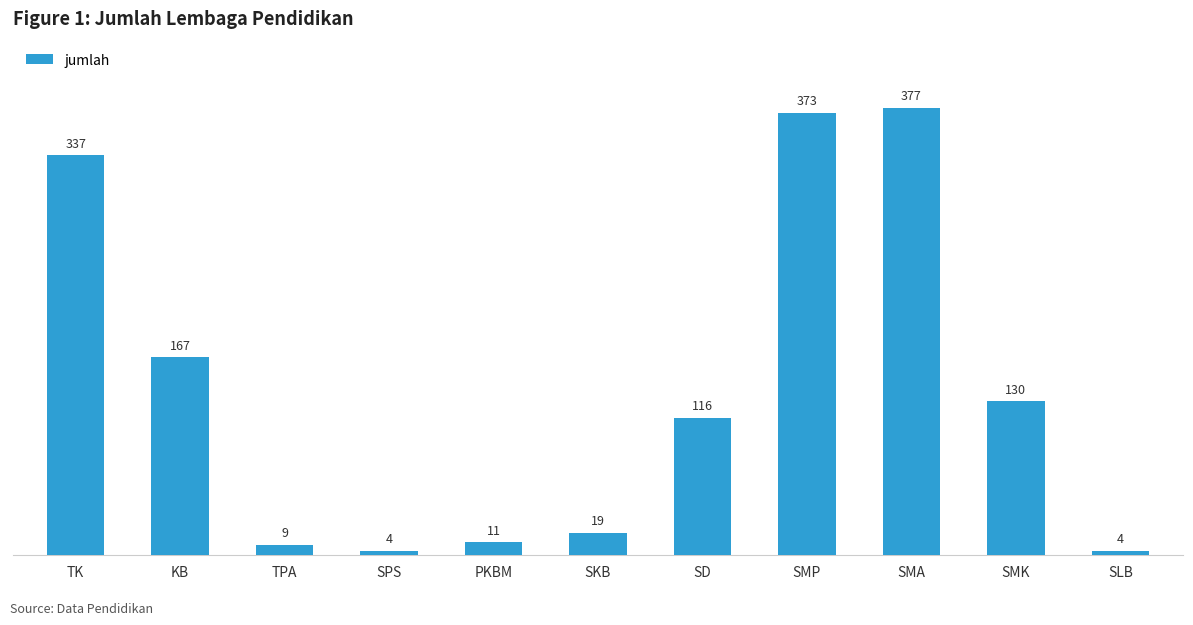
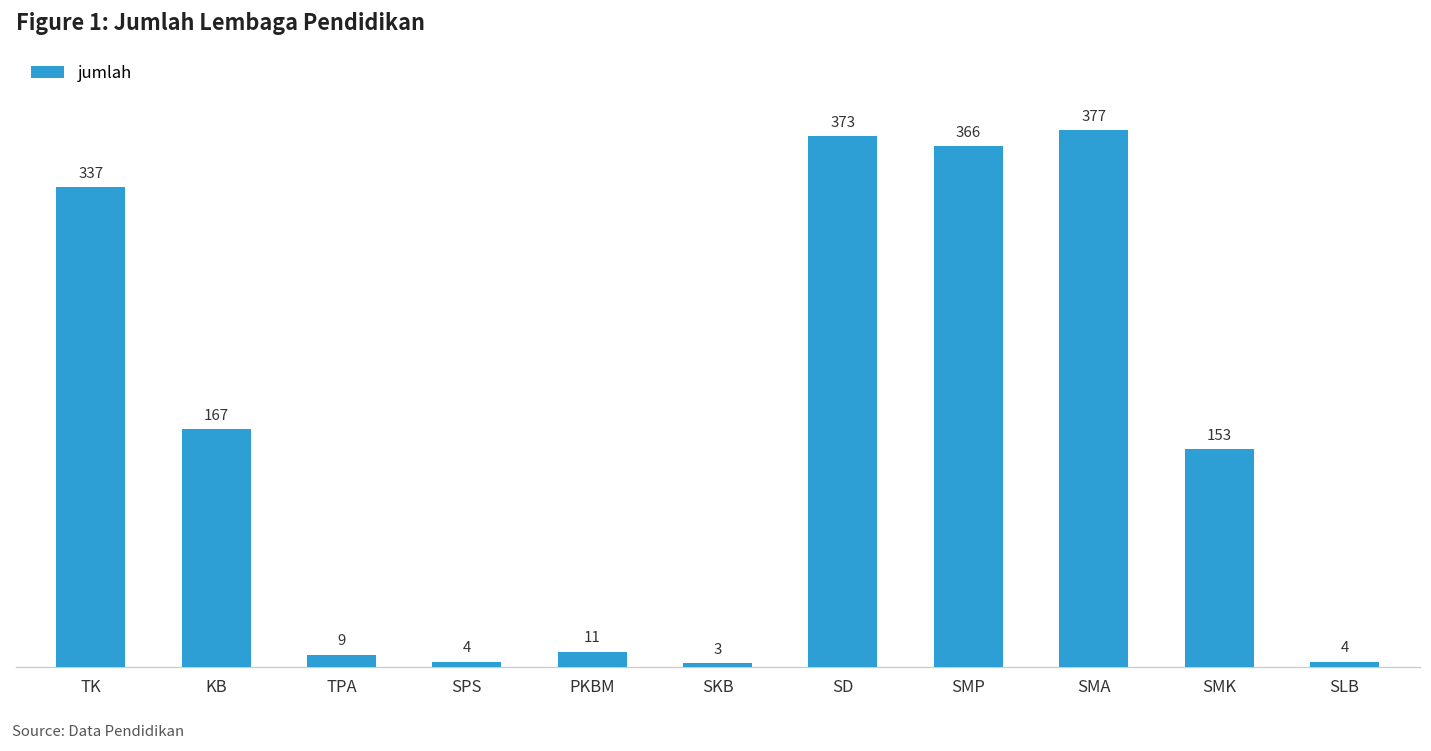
  {
    "TK": 337,
    "KB": 167,
    "TPA": 9,
    "SPS": 4,
    "PKBM": 11,
-   "SKB": 19,
-   "SD": 116,
-   "SMP": 373,
+   "SKB": 3,
+   "SD": 373,
+   "SMP": 366,
    "SMA": 377,
-   "SMK": 130,
+   "SMK": 153,
    "SLB": 4
  }
